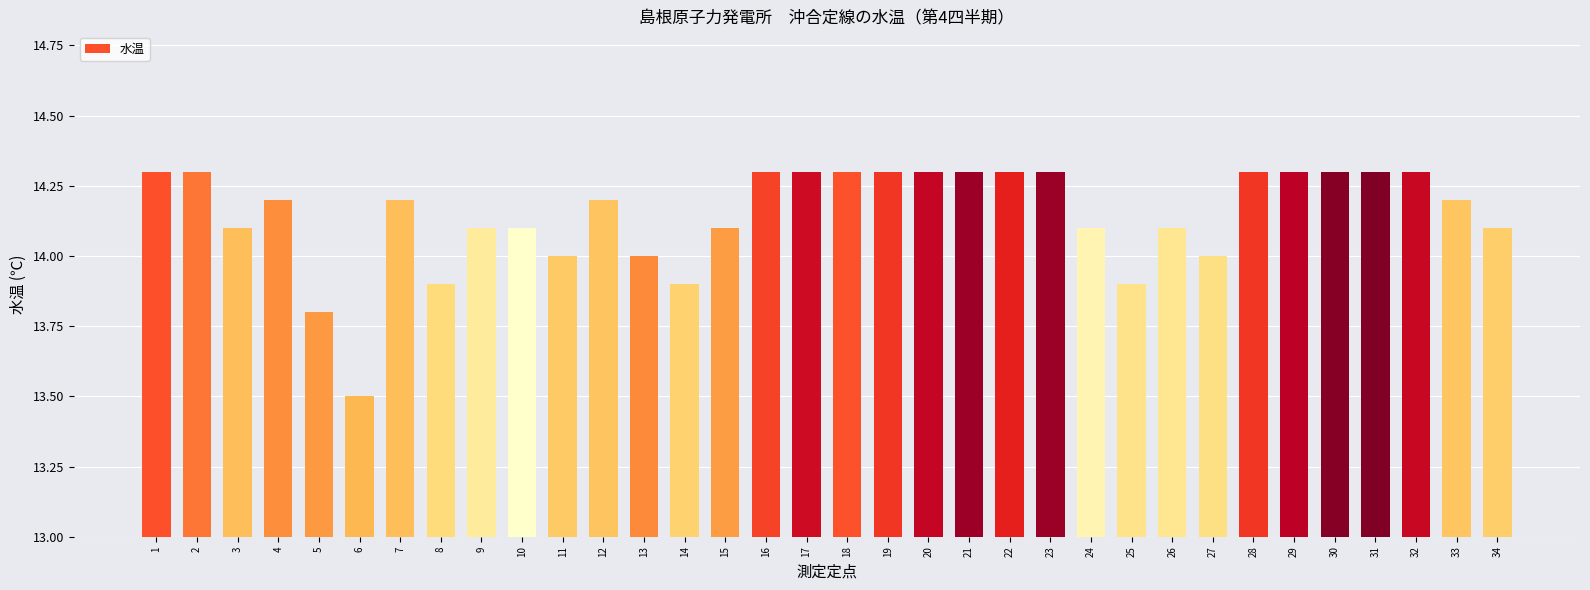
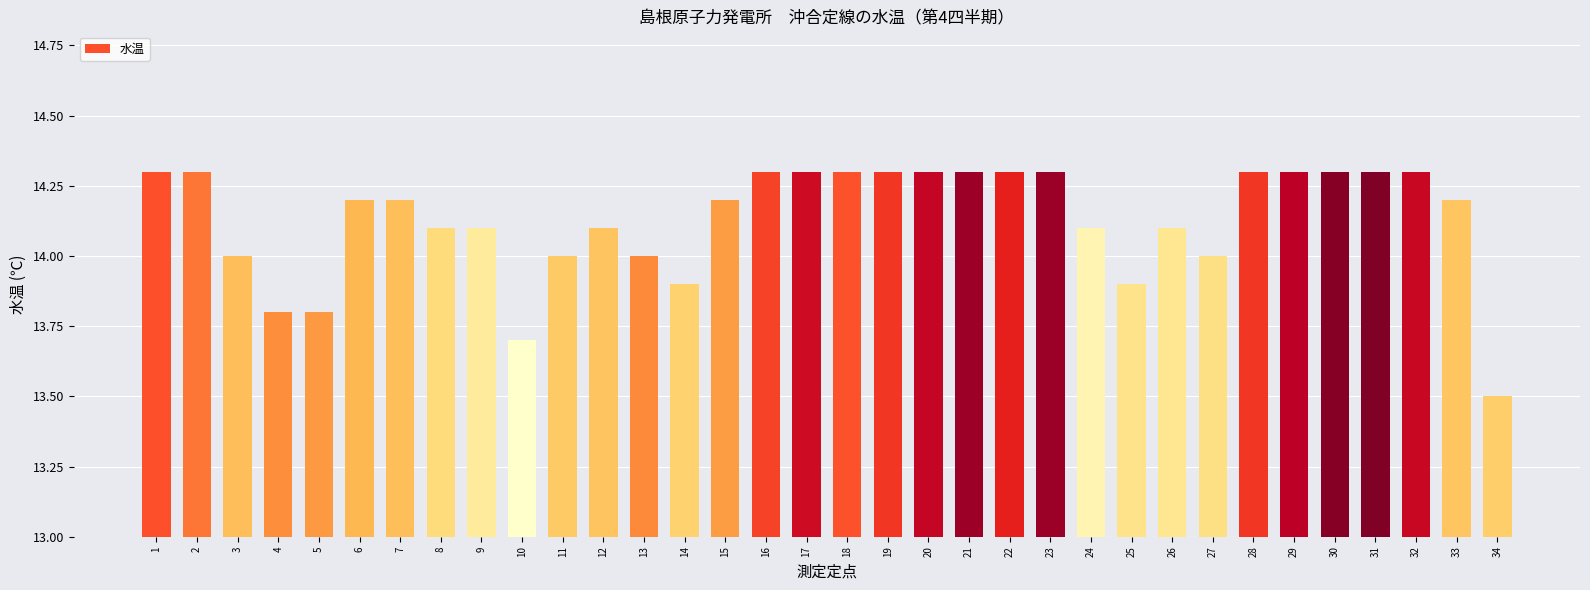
  {
    "1": 14.3,
    "2": 14.3,
-   "3": 14.1,
-   "4": 14.2,
+   "3": 14.0,
+   "4": 13.8,
    "5": 13.8,
-   "6": 13.5,
+   "6": 14.2,
    "7": 14.2,
-   "8": 13.9,
+   "8": 14.1,
    "9": 14.1,
-   "10": 14.1,
+   "10": 13.7,
    "11": 14.0,
-   "12": 14.2,
+   "12": 14.1,
    "13": 14.0,
    "14": 13.9,
-   "15": 14.1,
+   "15": 14.2,
    "16": 14.3,
    "17": 14.3,
    "18": 14.3,
    "19": 14.3,
    "20": 14.3,
    "21": 14.3,
    "22": 14.3,
    "23": 14.3,
    "24": 14.1,
    "25": 13.9,
    "26": 14.1,
    "27": 14.0,
    "28": 14.3,
    "29": 14.3,
    "30": 14.3,
    "31": 14.3,
    "32": 14.3,
    "33": 14.2,
-   "34": 14.1
+   "34": 13.5
  }
